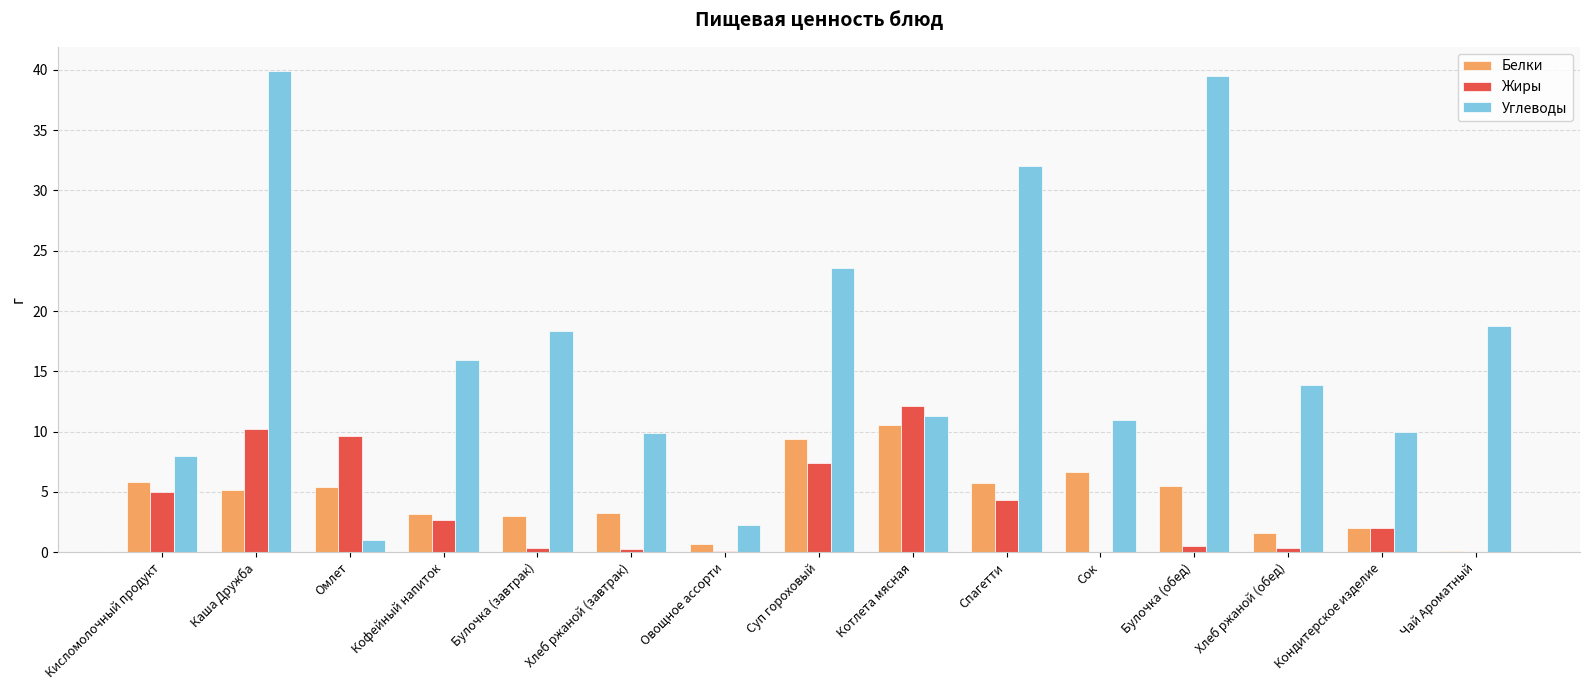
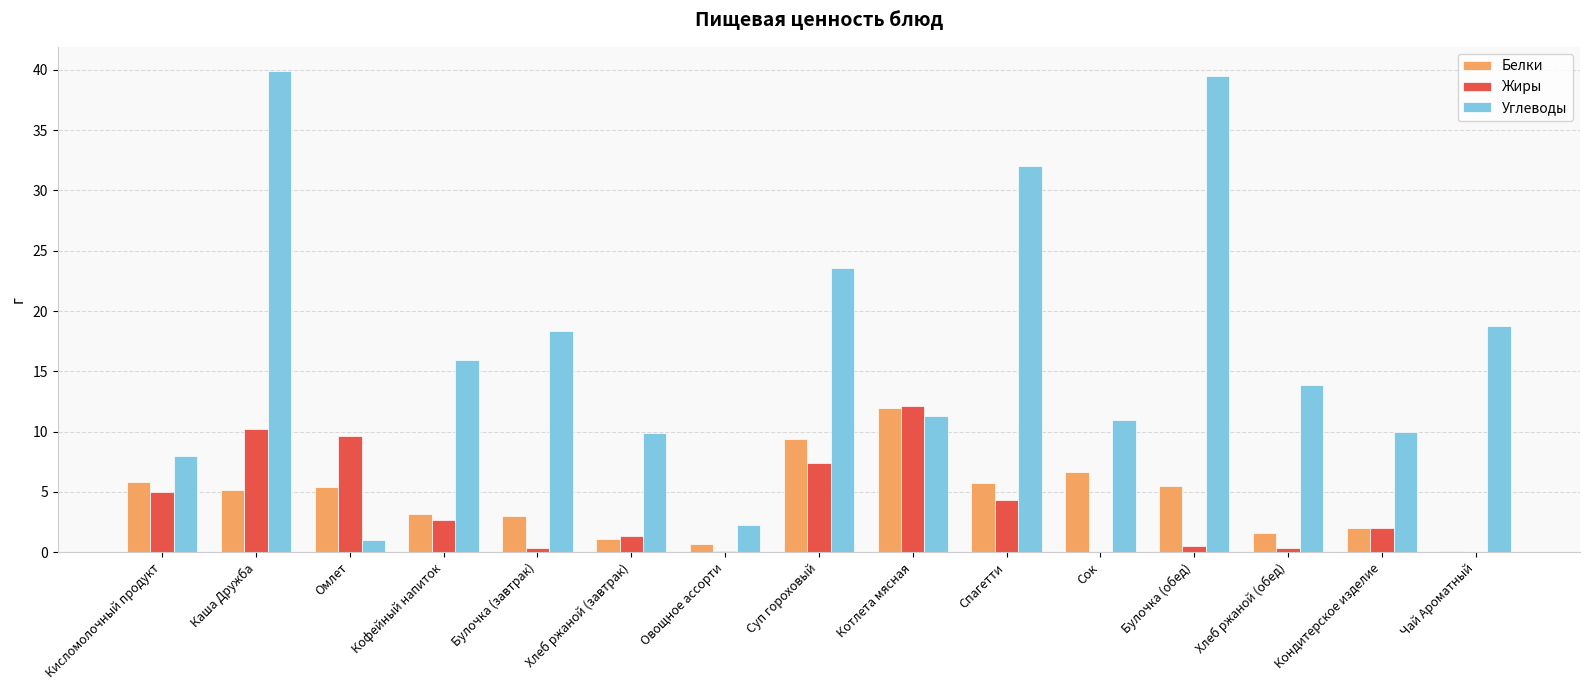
  {
    "Белки": {
      "Кисломолочный продукт": 5.8,
      "Каша Дружба": 5.2,
      "Омлет": 5.4,
      "Кофейный напиток": 3.2,
      "Булочка (завтрак)": 3.0,
-     "Хлеб ржаной (завтрак)": 3.2,
+     "Хлеб ржаной (завтрак)": 1.1,
      "Овощное ассорти": 0.7,
      "Суп гороховый": 9.4,
-     "Котлета мясная": 10.6,
+     "Котлета мясная": 11.9,
      "Спагетти": 5.7,
      "Сок": 6.7,
      "Булочка (обед)": 5.5,
      "Хлеб ржаной (обед)": 1.6,
      "Кондитерское изделие": 2.0
    },
    "Жиры": {
      "Кисломолочный продукт": 5.0,
      "Каша Дружба": 10.2,
      "Омлет": 9.6,
      "Кофейный напиток": 2.7,
      "Булочка (завтрак)": 0.4,
-     "Хлеб ржаной (завтрак)": 0.2,
+     "Хлеб ржаной (завтрак)": 1.3,
      "Суп гороховый": 7.4,
      "Котлета мясная": 12.2,
      "Спагетти": 4.3,
      "Сок": 0.0,
      "Булочка (обед)": 0.5,
      "Хлеб ржаной (обед)": 0.3,
      "Кондитерское изделие": 2.0
    },
    "Углеводы": {
      "Кисломолочный продукт": 8.0,
      "Каша Дружба": 39.9,
      "Омлет": 1.0,
      "Кофейный напиток": 16.0,
      "Булочка (завтрак)": 18.4,
      "Хлеб ржаной (завтрак)": 9.9,
      "Овощное ассорти": 2.3,
      "Суп гороховый": 23.5,
      "Котлета мясная": 11.3,
      "Спагетти": 32.0,
      "Сок": 11.0,
      "Булочка (обед)": 39.5,
      "Хлеб ржаной (обед)": 13.8,
      "Кондитерское изделие": 10.0,
      "Чай Ароматный": 18.8
    }
  }
